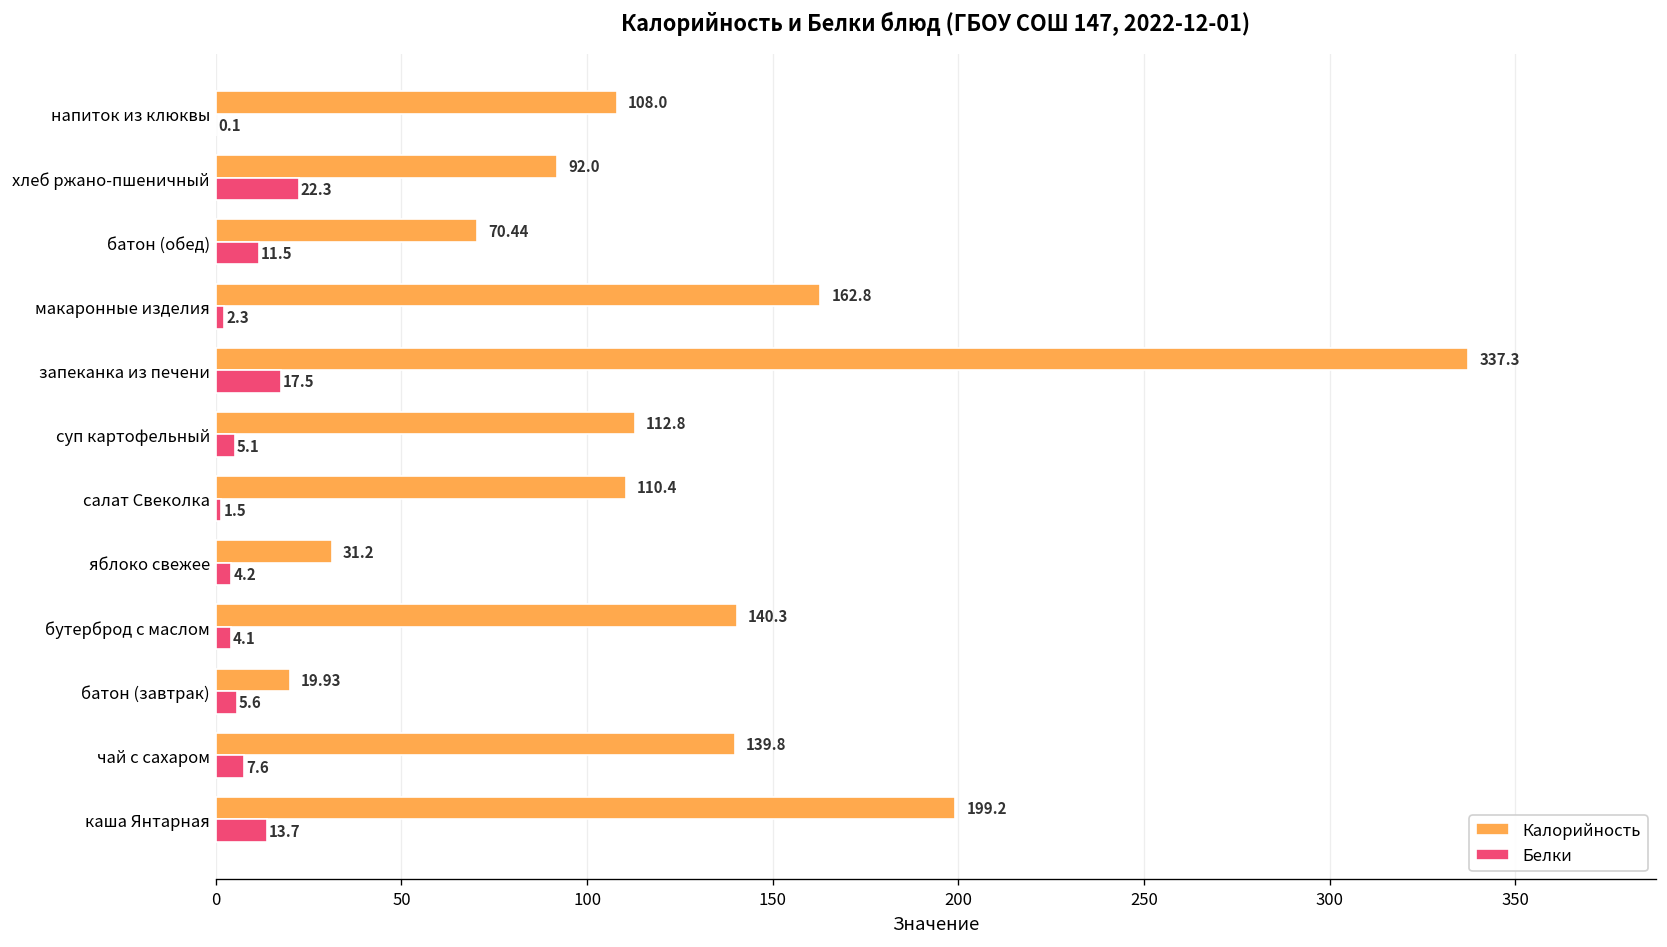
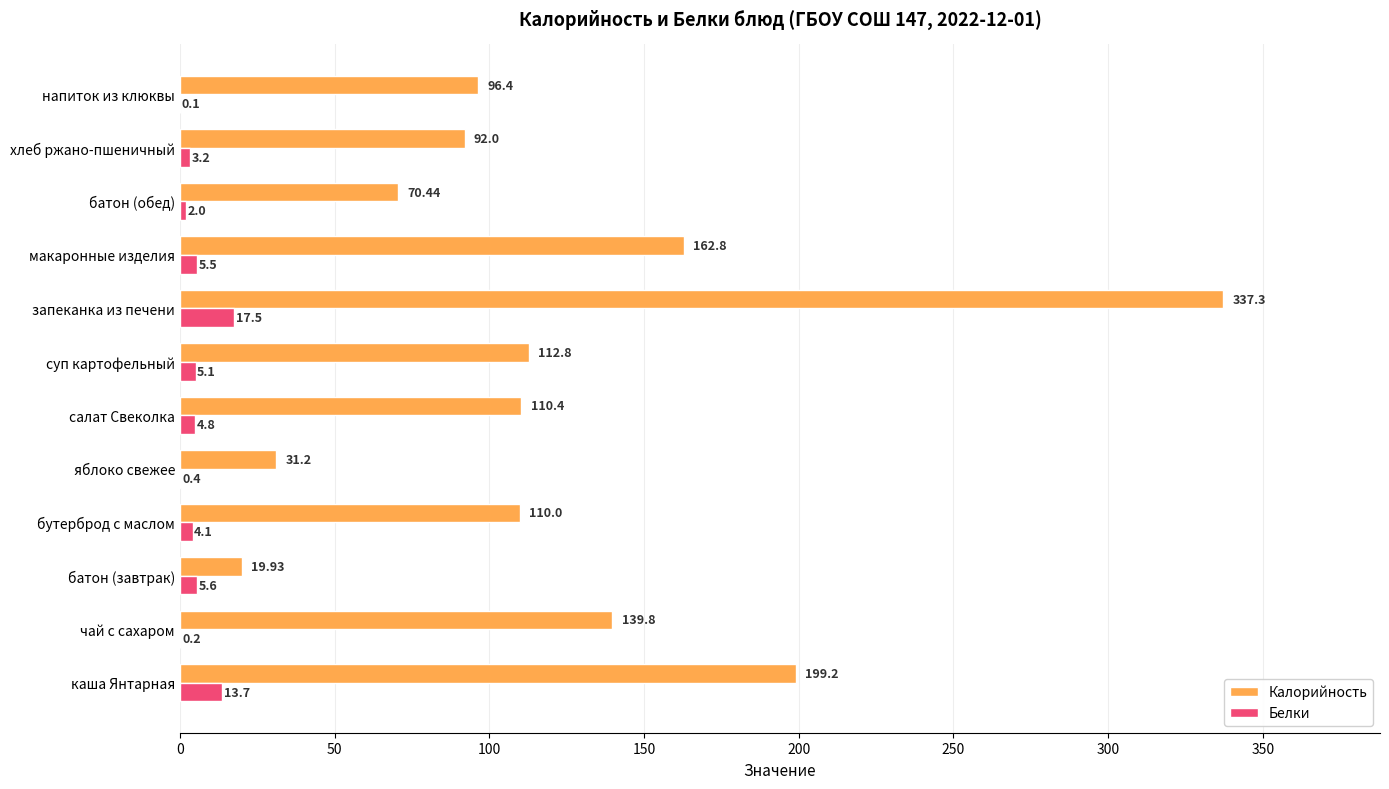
  {
    "Калорийность": {
-     "напиток из клюквы": 108.0,
+     "напиток из клюквы": 96.4,
      "хлеб ржано-пшеничный": 92.0,
      "батон (обед)": 70.44,
      "макаронные изделия": 162.8,
      "запеканка из печени": 337.3,
      "суп картофельный": 112.8,
      "салат Свеколка": 110.4,
      "яблоко свежее": 31.2,
-     "бутерброд с маслом": 140.3,
+     "бутерброд с маслом": 110.0,
      "батон (завтрак)": 19.93,
      "чай с сахаром": 139.8,
      "каша Янтарная": 199.2
    },
    "Белки": {
      "напиток из клюквы": 0.1,
-     "хлеб ржано-пшеничный": 22.3,
-     "батон (обед)": 11.5,
-     "макаронные изделия": 2.3,
+     "хлеб ржано-пшеничный": 3.2,
+     "батон (обед)": 2.0,
+     "макаронные изделия": 5.5,
      "запеканка из печени": 17.5,
      "суп картофельный": 5.1,
-     "салат Свеколка": 1.5,
-     "яблоко свежее": 4.2,
+     "салат Свеколка": 4.8,
+     "яблоко свежее": 0.4,
      "бутерброд с маслом": 4.1,
      "батон (завтрак)": 5.6,
-     "чай с сахаром": 7.6,
+     "чай с сахаром": 0.2,
      "каша Янтарная": 13.7
    }
  }
